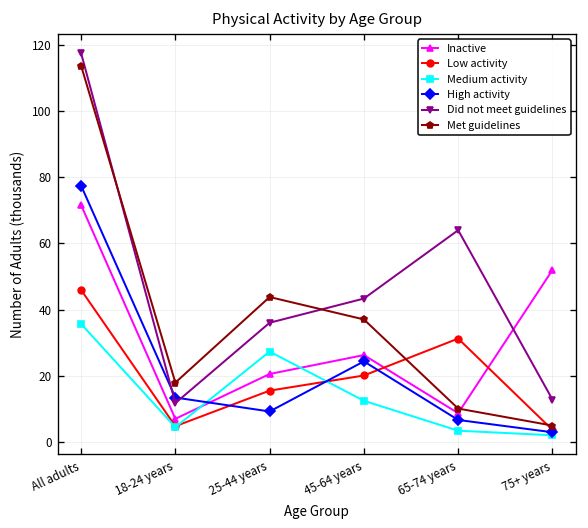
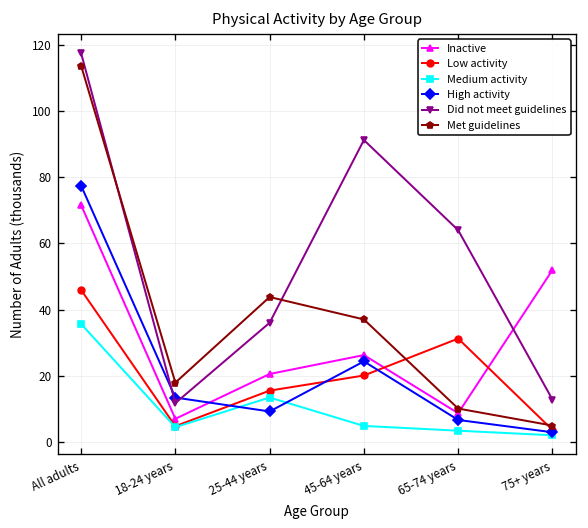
  {
    "Inactive": {
      "All adults": 72,
      "18-24 years": 7,
      "25-44 years": 21,
      "45-64 years": 26,
      "65-74 years": 9,
      "75+ years": 52
    },
    "Low activity": {
      "All adults": 46,
      "25-44 years": 16,
      "45-64 years": 20,
      "65-74 years": 31
    },
    "Medium activity": {
      "All adults": 36,
-     "25-44 years": 27,
-     "45-64 years": 12,
+     "25-44 years": 13,
+     "45-64 years": 5,
      "65-74 years": 3
    },
    "High activity": {
      "All adults": 77,
      "18-24 years": 13,
      "25-44 years": 9,
      "45-64 years": 24,
      "65-74 years": 7
    },
    "Did not meet guidelines": {
      "All adults": 118,
      "18-24 years": 12,
      "25-44 years": 36,
-     "45-64 years": 43,
+     "45-64 years": 91,
      "65-74 years": 64,
      "75+ years": 13
    },
    "Met guidelines": {
      "All adults": 114,
      "18-24 years": 18,
      "25-44 years": 44,
      "45-64 years": 37,
      "65-74 years": 10,
      "75+ years": 5
    }
  }
